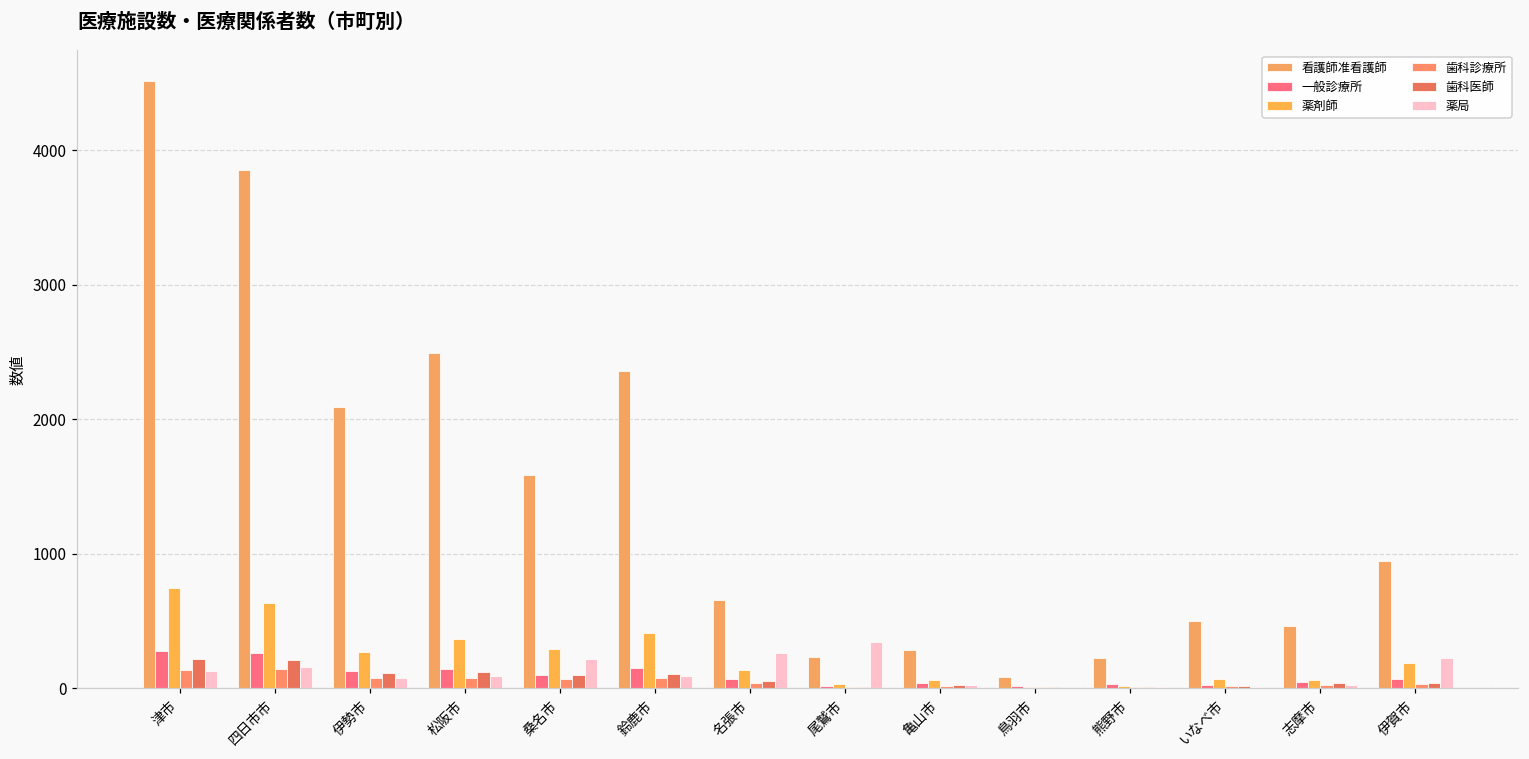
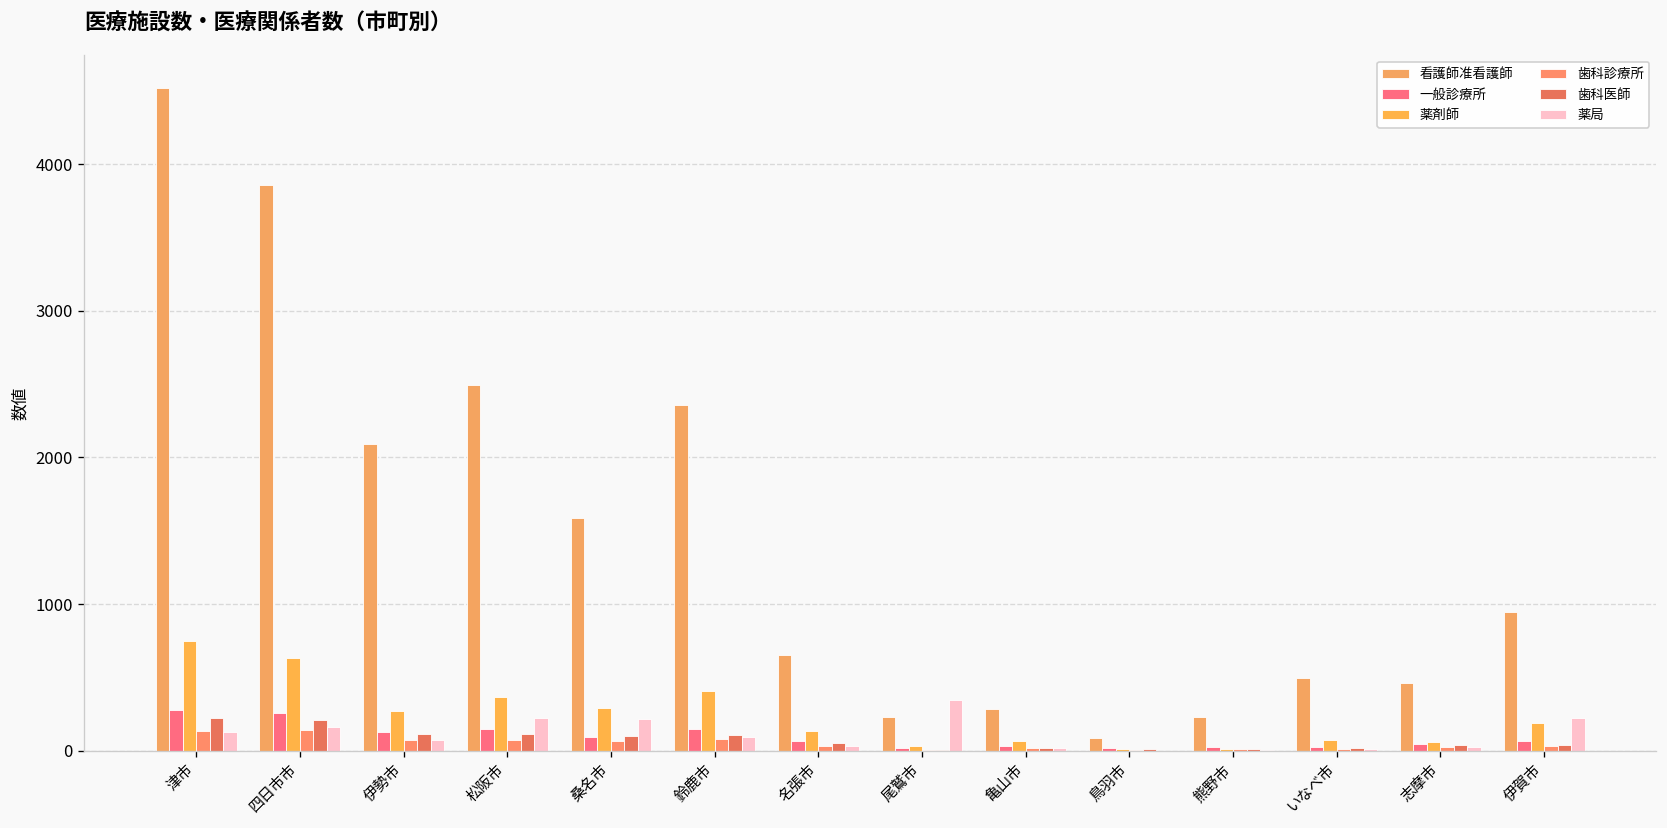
  {
    "薬局": {
      "津市": 130,
      "四日市市": 160,
      "伊勢市": 70,
-     "松阪市": 90,
+     "松阪市": 220,
      "桑名市": 220,
      "鈴鹿市": 90,
-     "名張市": 260,
+     "名張市": 30,
      "尾鷲市": 350,
      "亀山市": 20,
      "志摩市": 30,
      "伊賀市": 230
    }
  }
